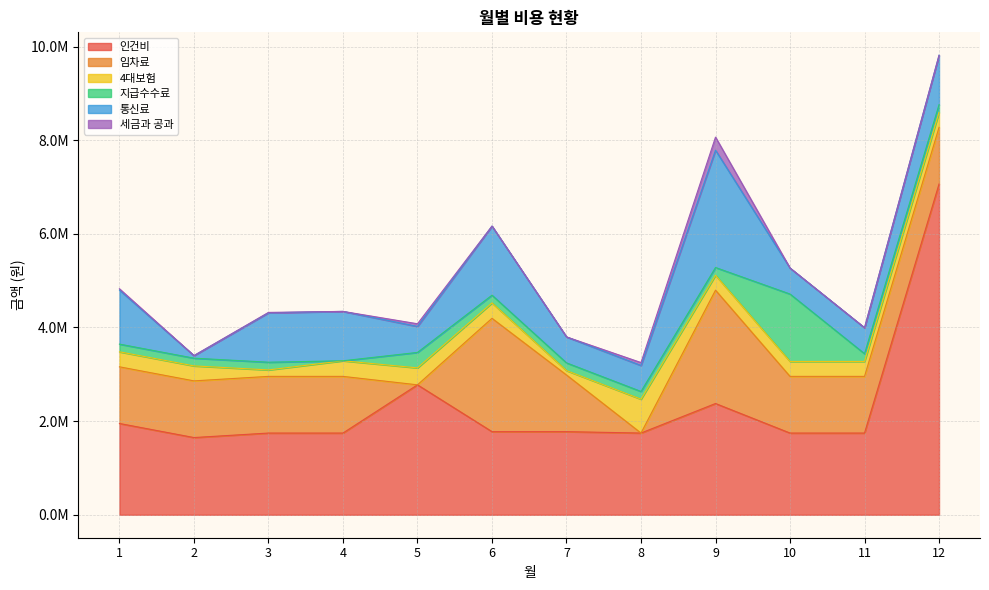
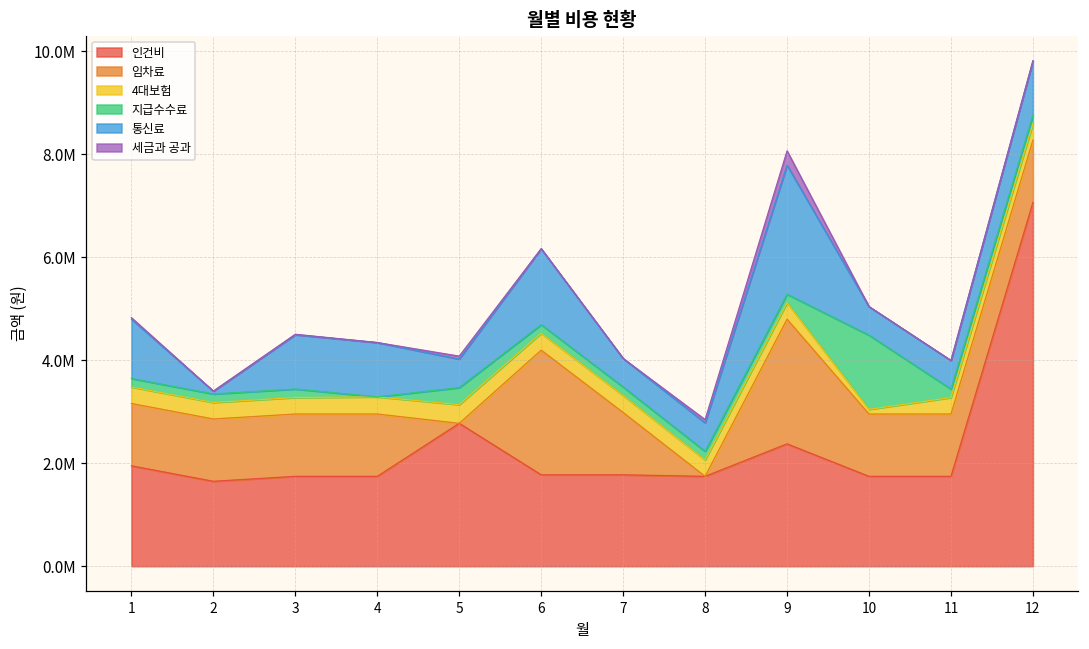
  {
    "4대보험": {
      "1": 300000,
      "2": 300000,
-     "3": 100000,
+     "3": 300000,
      "5": 400000,
      "6": 300000,
-     "7": 100000,
-     "8": 700000,
+     "7": 300000,
+     "8": 300000,
      "9": 300000,
-     "10": 300000,
+     "10": 100000,
      "11": 300000,
      "12": 300000
    },
    "지급수수료": {
      "1": 200000,
      "2": 200000,
      "3": 200000,
      "5": 300000,
      "6": 200000,
      "7": 200000,
      "8": 200000,
      "9": 200000,
      "10": 1400000,
      "11": 200000,
      "12": 200000
    },
    "통신료": {
      "5": 600000,
      "8": 600000,
      "9": 2500000
    },
    "세금과 공과": {
      "5": 100000,
      "8": 100000,
      "9": 300000
    }
  }
